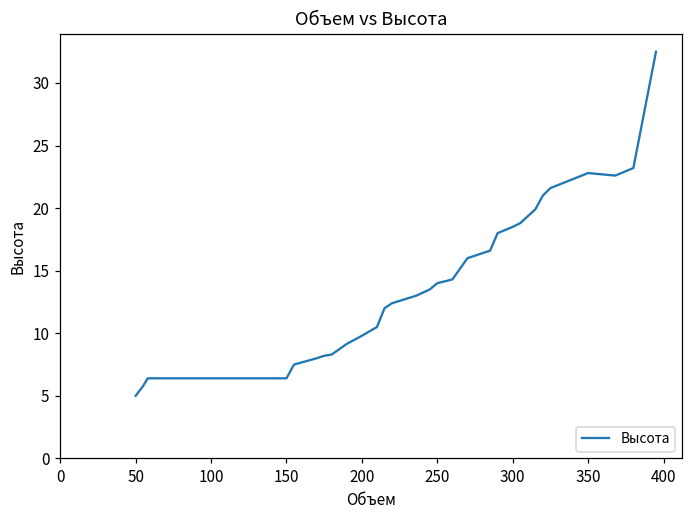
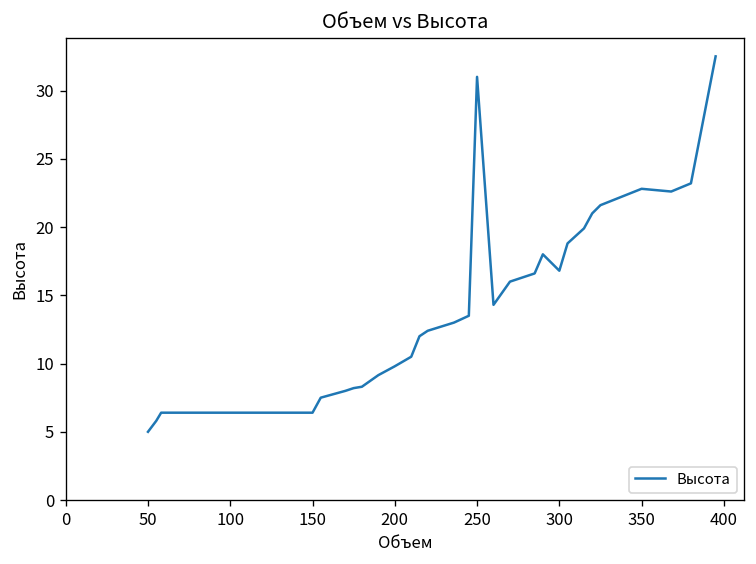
  {
    "50": 5.0,
    "150": 6.4,
    "200": 9.8,
-   "250": 14,
-   "300": 18.5,
+   "250": 31,
+   "300": 16.8,
    "350": 22.8
  }
